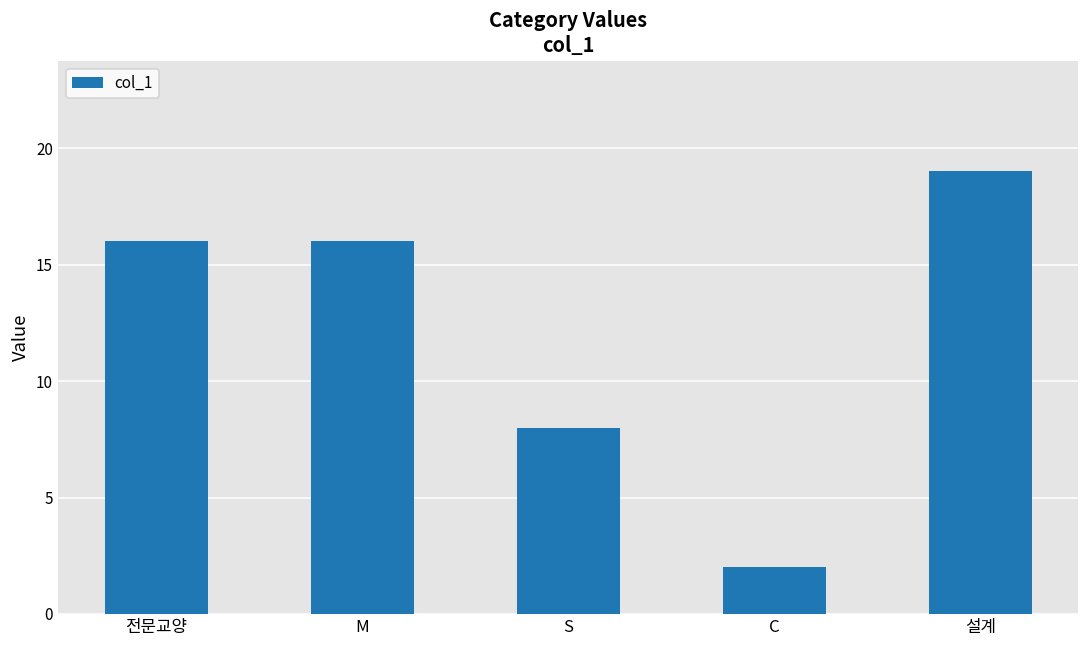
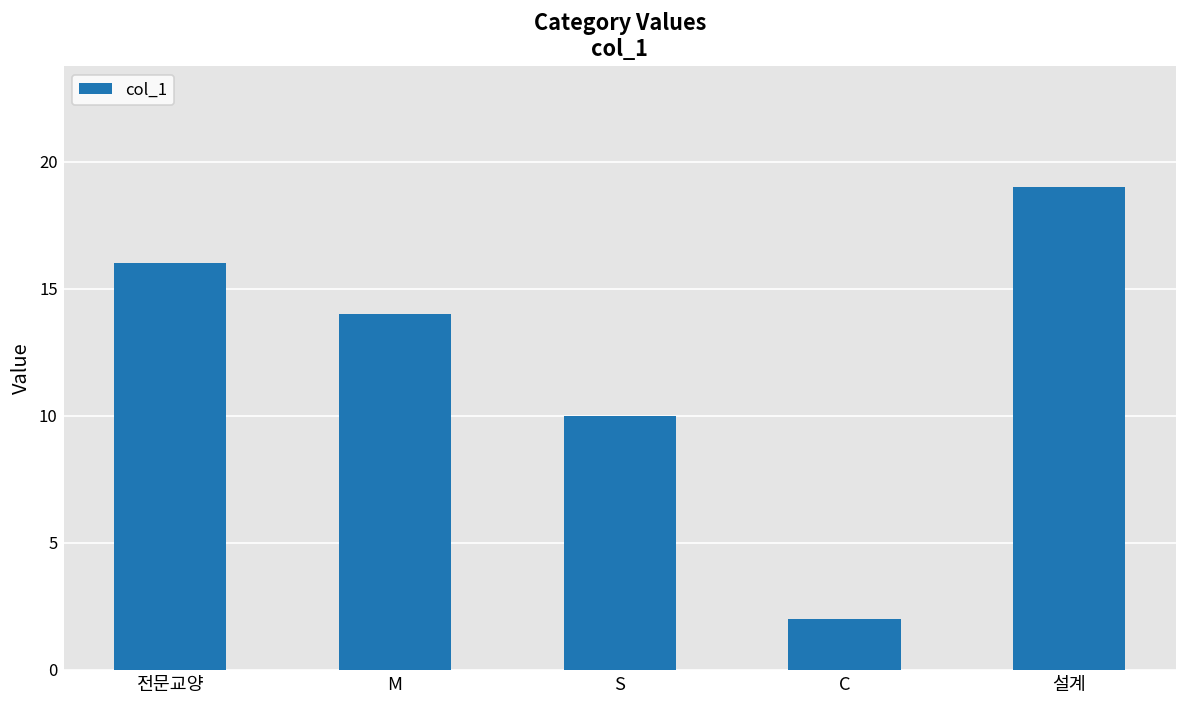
  {
    "전문교양": 16,
-   "M": 16,
-   "S": 8,
+   "M": 14,
+   "S": 10,
    "C": 2,
    "설계": 19
  }
